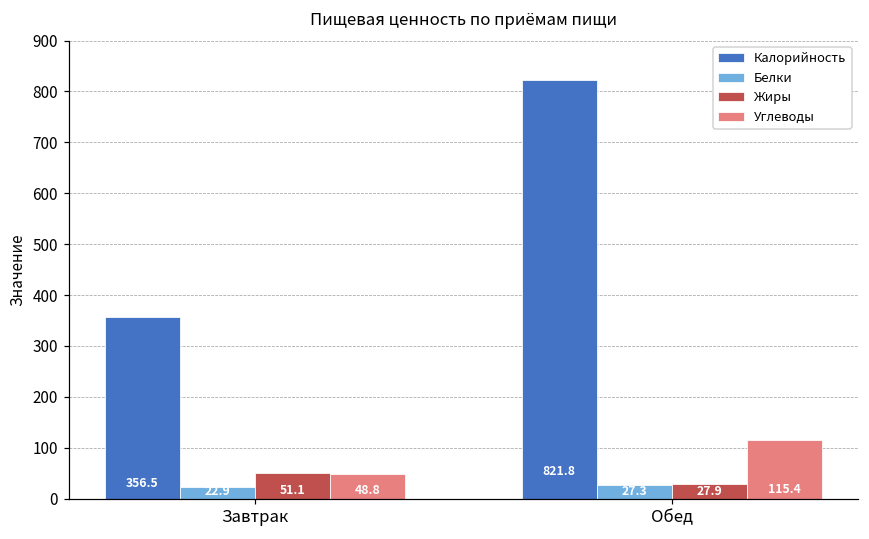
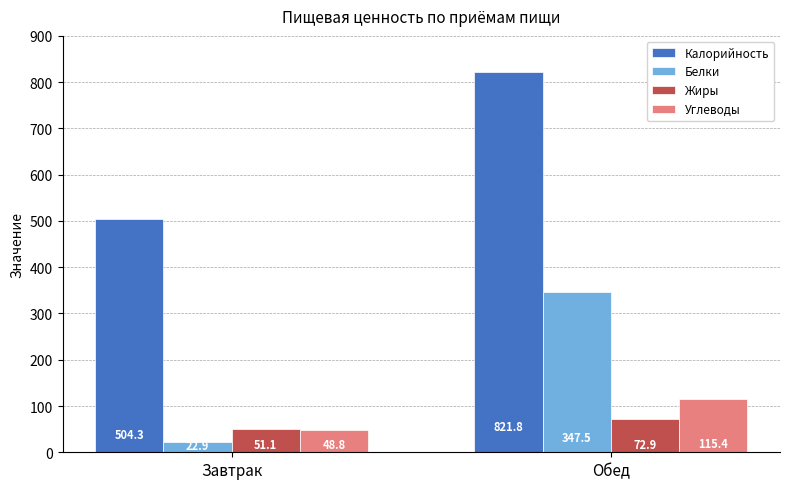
  {
    "Калорийность": {
-     "Завтрак": 356.5,
+     "Завтрак": 504.3,
      "Обед": 821.8
    },
    "Белки": {
      "Завтрак": 22.9,
-     "Обед": 27.3
+     "Обед": 347.5
    },
    "Жиры": {
      "Завтрак": 51.1,
-     "Обед": 27.9
+     "Обед": 72.9
    },
    "Углеводы": {
      "Завтрак": 48.8,
      "Обед": 115.4
    }
  }
